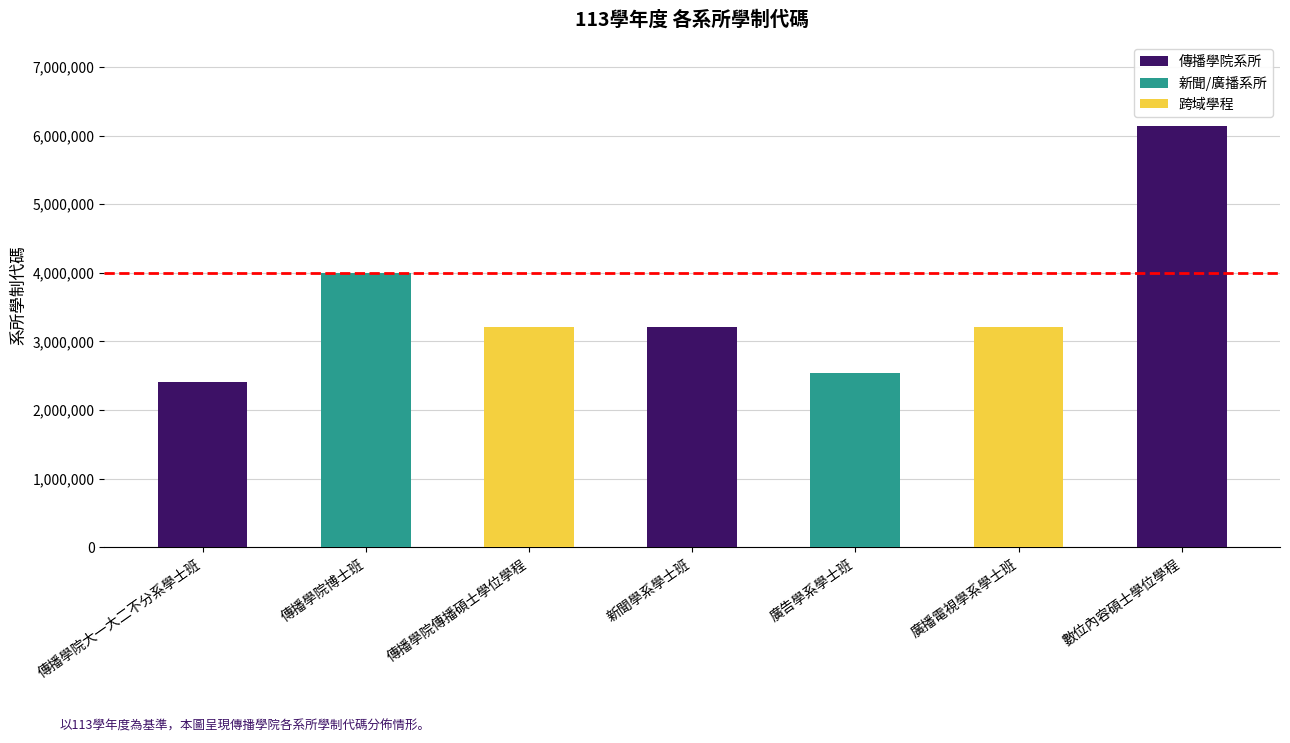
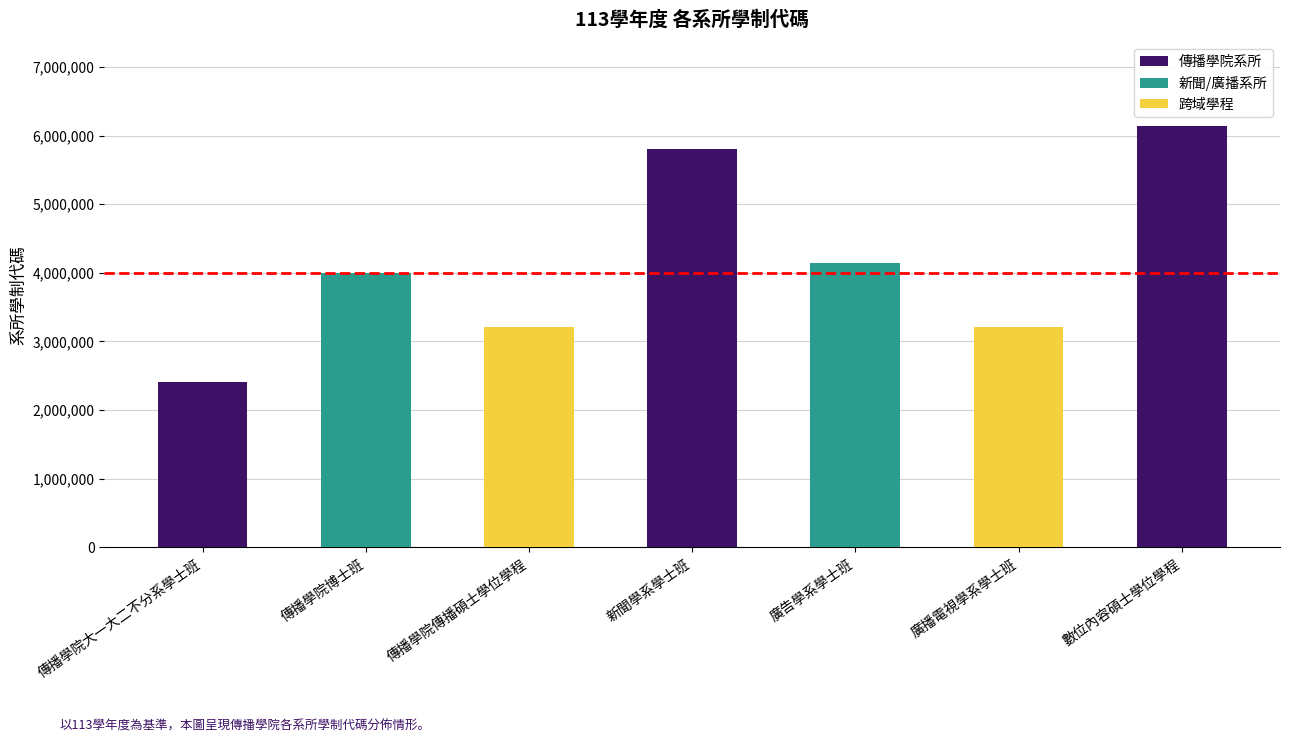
  {
    "傳播學院大一大二不分系學士班": "2,400,000",
    "傳播學院博士班": "4,000,000",
    "傳播學院傳播碩士學位學程": "3,200,000",
-   "新聞學系學士班": "3,200,000",
-   "廣告學系學士班": "2,500,000",
+   "新聞學系學士班": "5,800,000",
+   "廣告學系學士班": "4,100,000",
    "廣播電視學系學士班": "3,200,000",
    "數位內容碩士學位學程": "6,100,000"
  }
